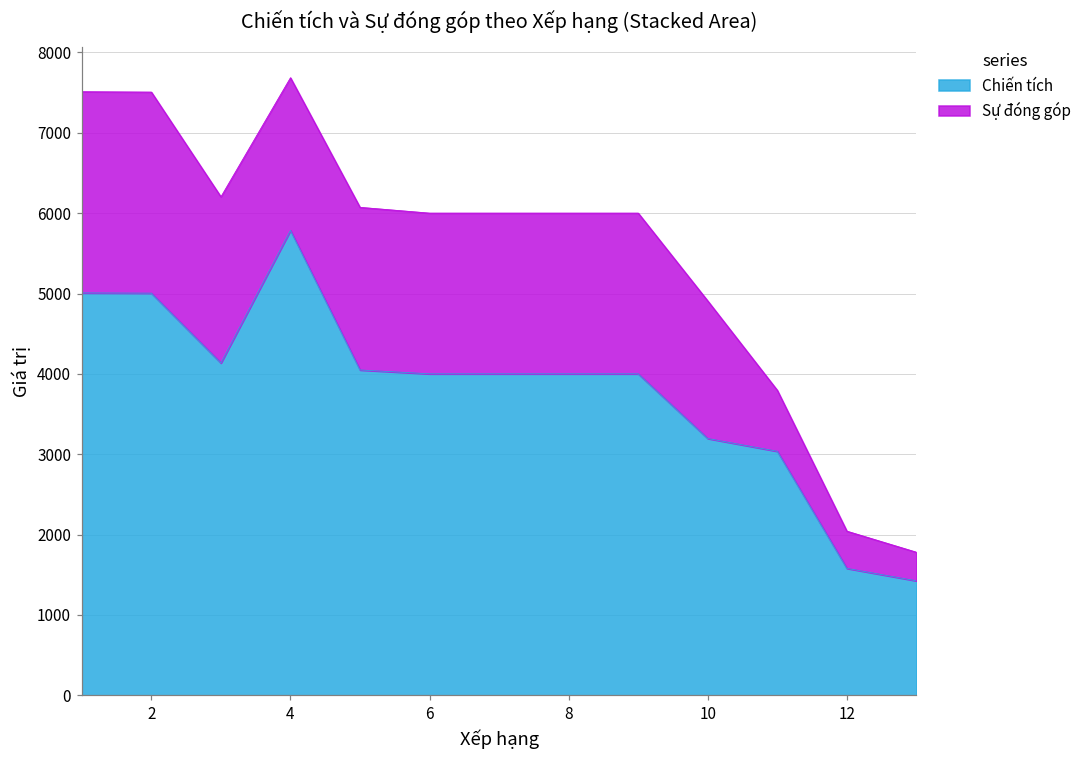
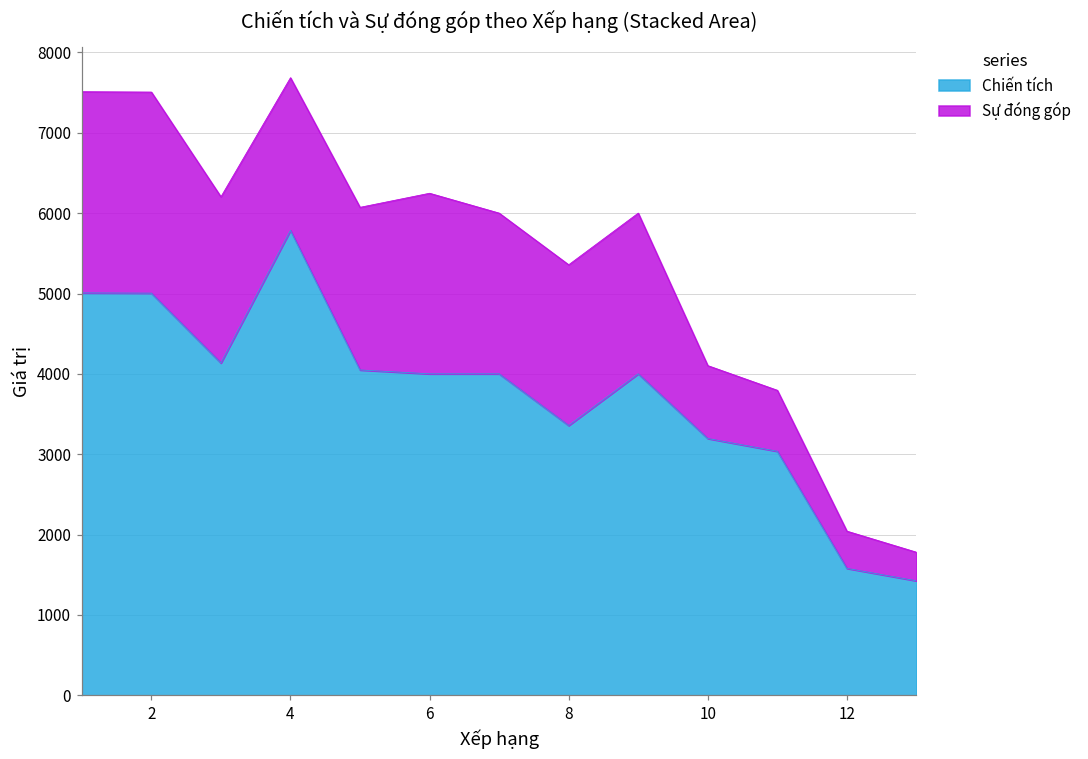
  {
    "Chiến tích": {
      "2": 5000,
      "4": 5800,
      "6": 4000,
-     "8": 4000,
+     "8": 3400,
      "10": 3200,
      "12": 1600
    },
    "Sự đóng góp": {
      "2": 2500,
      "4": 1900,
-     "6": 2000,
+     "6": 2200,
      "8": 2000,
-     "10": 1700,
+     "10": 900,
      "12": 500
    }
  }
